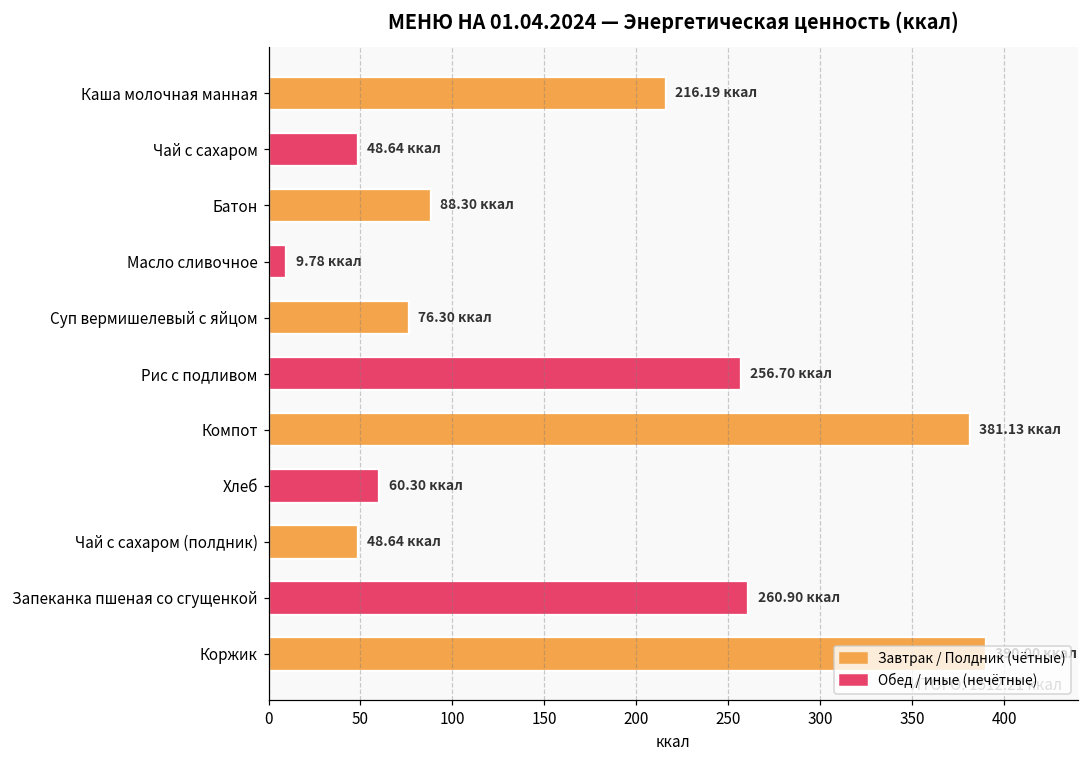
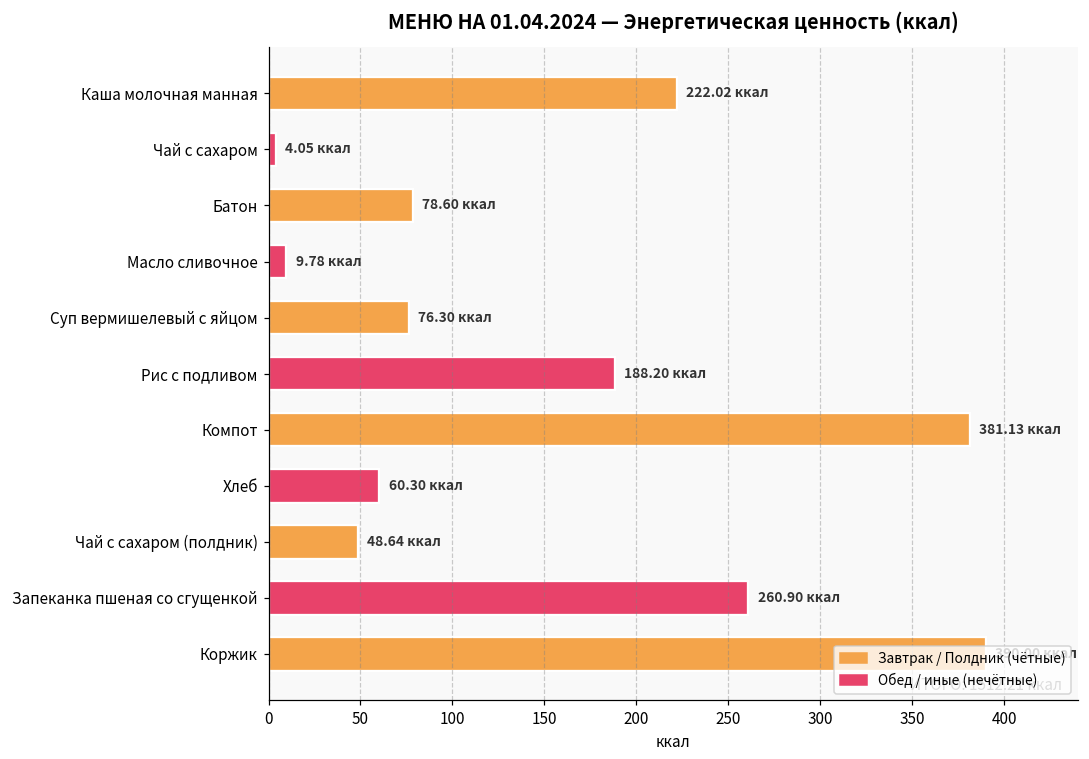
  {
-   "Каша молочная манная": 216.19,
-   "Чай с сахаром": 48.64,
-   "Батон": 88.30,
+   "Каша молочная манная": 222.02,
+   "Чай с сахаром": 4.05,
+   "Батон": 78.60,
    "Масло сливочное": 9.78,
    "Суп вермишелевый с яйцом": 76.30,
-   "Рис с подливом": 256.70,
+   "Рис с подливом": 188.20,
    "Компот": 381.13,
    "Хлеб": 60.30,
    "Чай с сахаром (полдник)": 48.64,
    "Запеканка пшеная со сгущенкой": 260.90
  }
